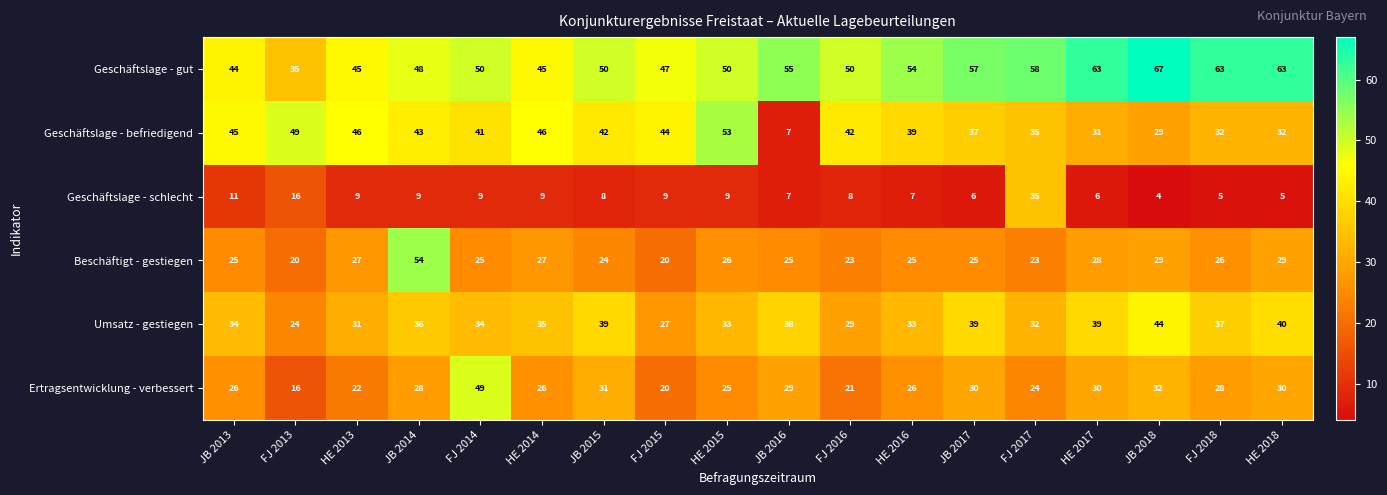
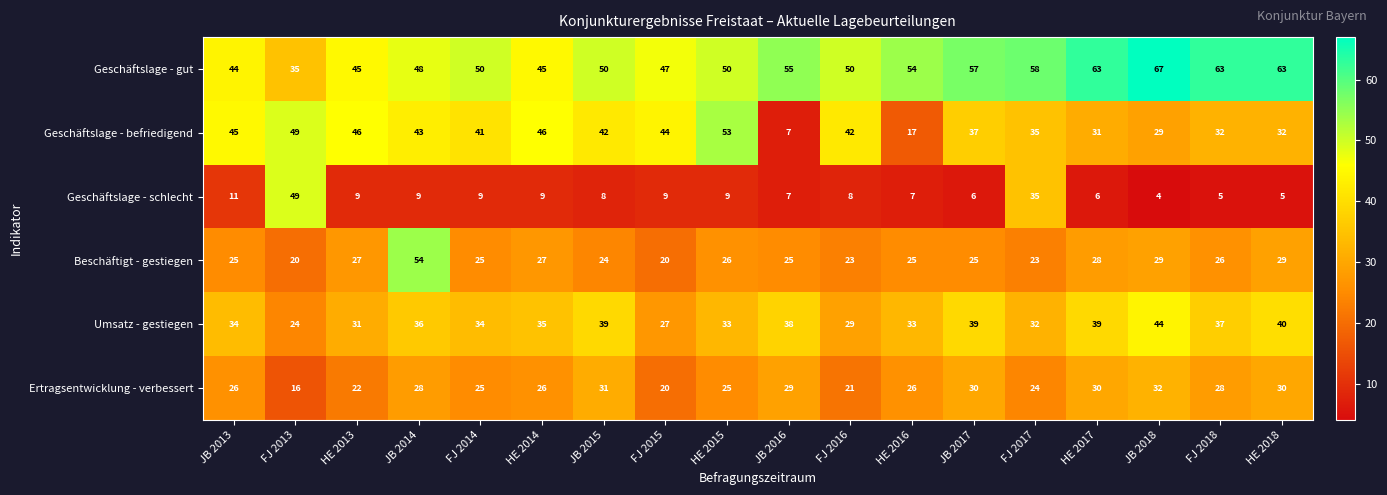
  {
    "Geschäftslage - gut": {
      "JB 2013": 44,
      "FJ 2013": 35,
      "HE 2013": 45,
      "JB 2014": 48,
      "FJ 2014": 50,
      "HE 2014": 45,
      "JB 2015": 50,
      "FJ 2015": 47,
      "HE 2015": 50,
      "JB 2016": 55,
      "FJ 2016": 50,
      "HE 2016": 54,
      "JB 2017": 57,
      "FJ 2017": 58,
      "HE 2017": 63,
      "JB 2018": 67,
      "FJ 2018": 63,
      "HE 2018": 63
    },
    "Geschäftslage - befriedigend": {
      "JB 2013": 45,
      "FJ 2013": 49,
      "HE 2013": 46,
      "JB 2014": 43,
      "FJ 2014": 41,
      "HE 2014": 46,
      "JB 2015": 42,
      "FJ 2015": 44,
      "HE 2015": 53,
      "JB 2016": 7,
      "FJ 2016": 42,
-     "HE 2016": 39,
+     "HE 2016": 17,
      "JB 2017": 37,
      "FJ 2017": 35,
      "HE 2017": 31,
      "JB 2018": 29,
      "FJ 2018": 32,
      "HE 2018": 32
    },
    "Geschäftslage - schlecht": {
      "JB 2013": 11,
-     "FJ 2013": 16,
+     "FJ 2013": 49,
      "HE 2013": 9,
      "JB 2014": 9,
      "FJ 2014": 9,
      "HE 2014": 9,
      "JB 2015": 8,
      "FJ 2015": 9,
      "HE 2015": 9,
      "JB 2016": 7,
      "FJ 2016": 8,
      "HE 2016": 7,
      "JB 2017": 6,
      "FJ 2017": 35,
      "HE 2017": 6,
      "JB 2018": 4,
      "FJ 2018": 5,
      "HE 2018": 5
    },
    "Beschäftigt - gestiegen": {
      "JB 2013": 25,
      "FJ 2013": 20,
      "HE 2013": 27,
      "JB 2014": 54,
      "FJ 2014": 25,
      "HE 2014": 27,
      "JB 2015": 24,
      "FJ 2015": 20,
      "HE 2015": 26,
      "JB 2016": 25,
      "FJ 2016": 23,
      "HE 2016": 25,
      "JB 2017": 25,
      "FJ 2017": 23,
      "HE 2017": 28,
      "JB 2018": 29,
      "FJ 2018": 26,
      "HE 2018": 29
    },
    "Umsatz - gestiegen": {
      "JB 2013": 34,
      "FJ 2013": 24,
      "HE 2013": 31,
      "JB 2014": 36,
      "FJ 2014": 34,
      "HE 2014": 35,
      "JB 2015": 39,
      "FJ 2015": 27,
      "HE 2015": 33,
      "JB 2016": 38,
      "FJ 2016": 29,
      "HE 2016": 33,
      "JB 2017": 39,
      "FJ 2017": 32,
      "HE 2017": 39,
      "JB 2018": 44,
      "FJ 2018": 37,
      "HE 2018": 40
    },
    "Ertragsentwicklung - verbessert": {
      "JB 2013": 26,
      "FJ 2013": 16,
      "HE 2013": 22,
      "JB 2014": 28,
-     "FJ 2014": 49,
+     "FJ 2014": 25,
      "HE 2014": 26,
      "JB 2015": 31,
      "FJ 2015": 20,
      "HE 2015": 25,
      "JB 2016": 29,
      "FJ 2016": 21,
      "HE 2016": 26,
      "JB 2017": 30,
      "FJ 2017": 24,
      "HE 2017": 30,
      "JB 2018": 32,
      "FJ 2018": 28,
      "HE 2018": 30
    }
  }
